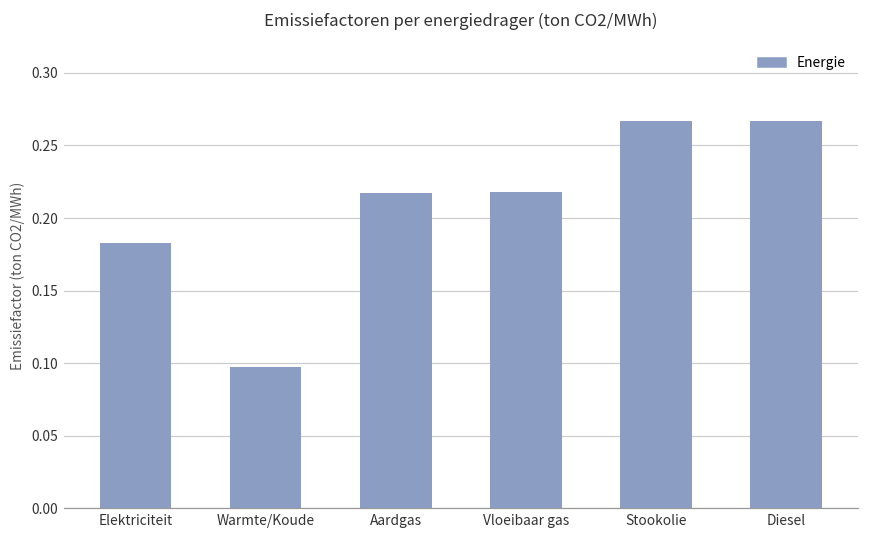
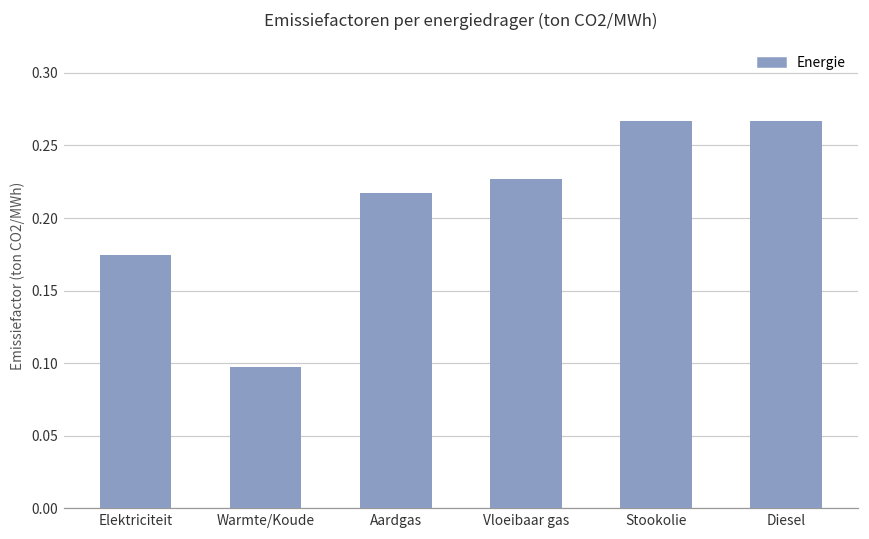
  {
-   "Elektriciteit": 0.183,
+   "Elektriciteit": 0.174,
    "Warmte/Koude": 0.098,
    "Aardgas": 0.217,
-   "Vloeibaar gas": 0.218,
+   "Vloeibaar gas": 0.227,
    "Stookolie": 0.267,
    "Diesel": 0.267
  }
